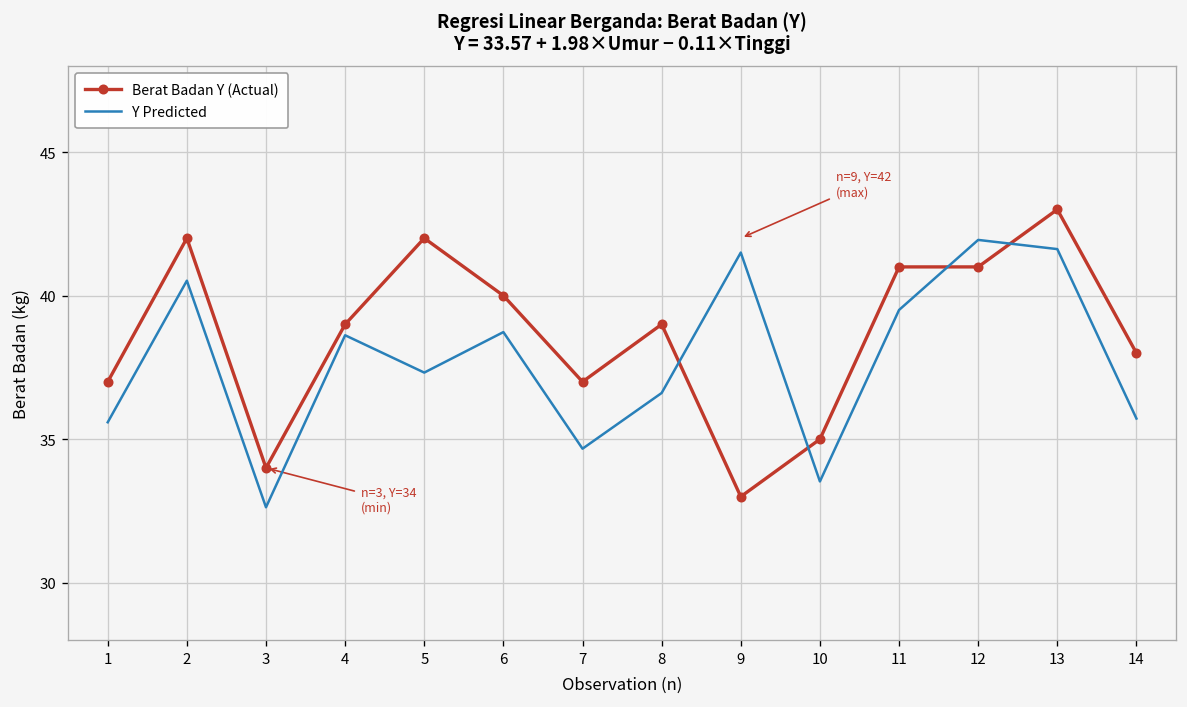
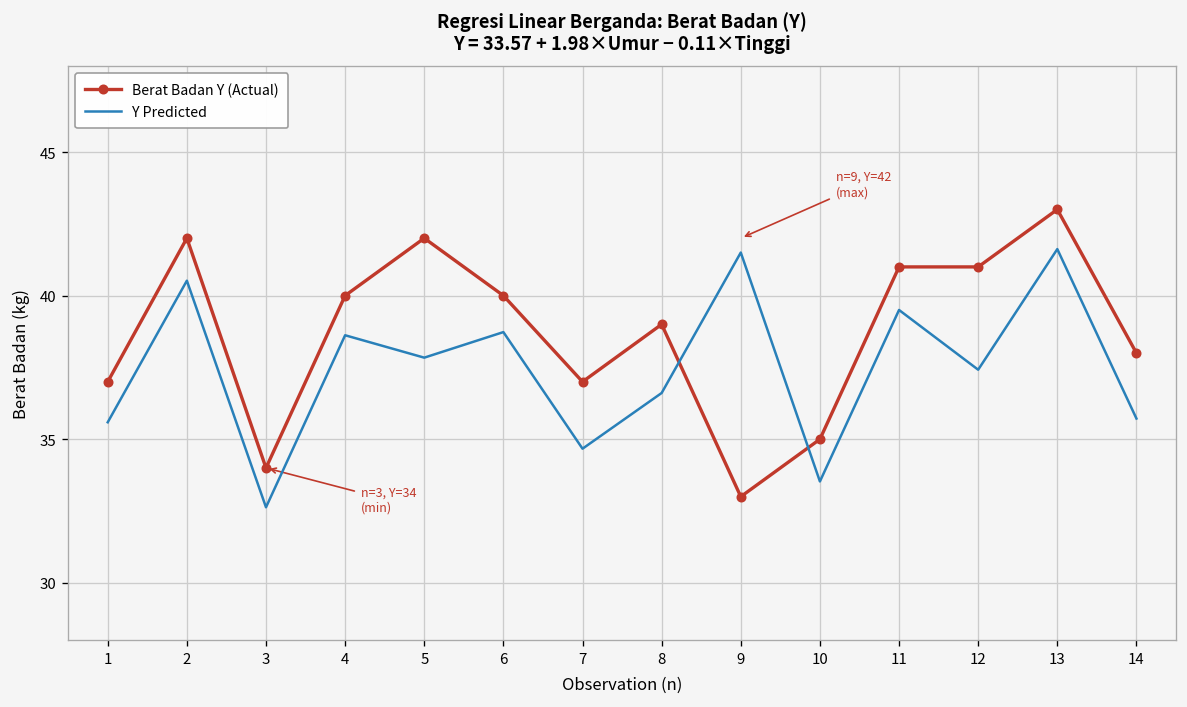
  {
    "Berat Badan Y (Actual)": {
      "1": 37,
      "2": 42,
-     "4": 39,
+     "4": 40,
      "5": 42,
      "6": 40,
      "7": 37,
      "8": 39,
      "9": 33,
      "10": 35,
      "11": 41,
      "12": 41,
      "13": 43,
      "14": 38
    },
    "Y Predicted": {
      "1": 35.6,
      "2": 40.5,
      "4": 38.6,
-     "5": 37.3,
+     "5": 37.8,
      "6": 38.7,
      "7": 34.7,
      "8": 36.6,
      "10": 33.5,
      "11": 39.5,
-     "12": 41.9,
+     "12": 37.4,
      "13": 41.6,
      "14": 35.7
    }
  }
